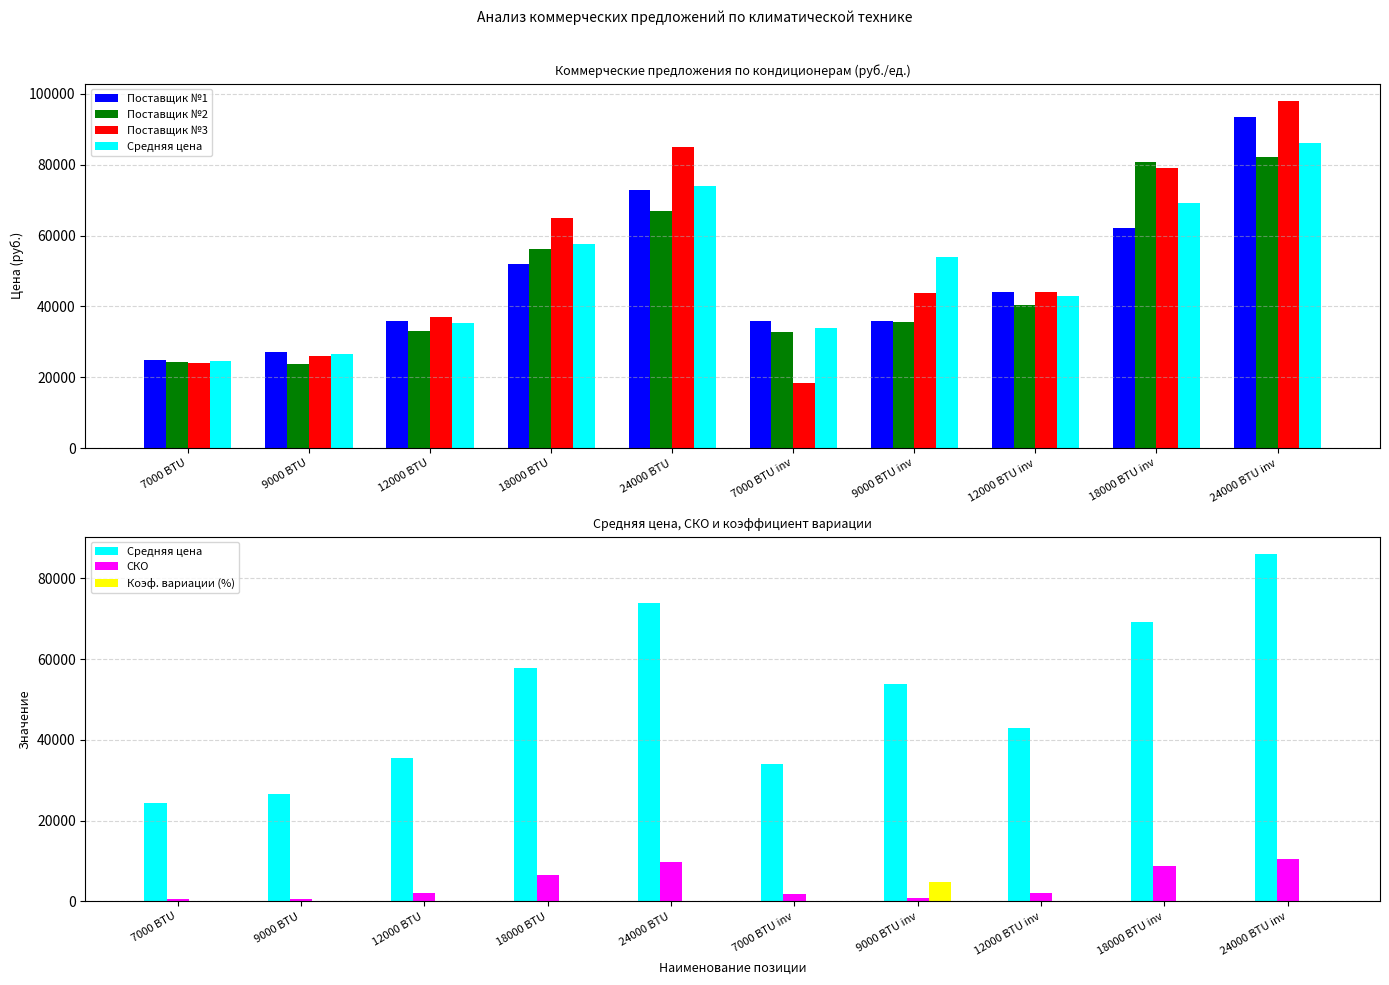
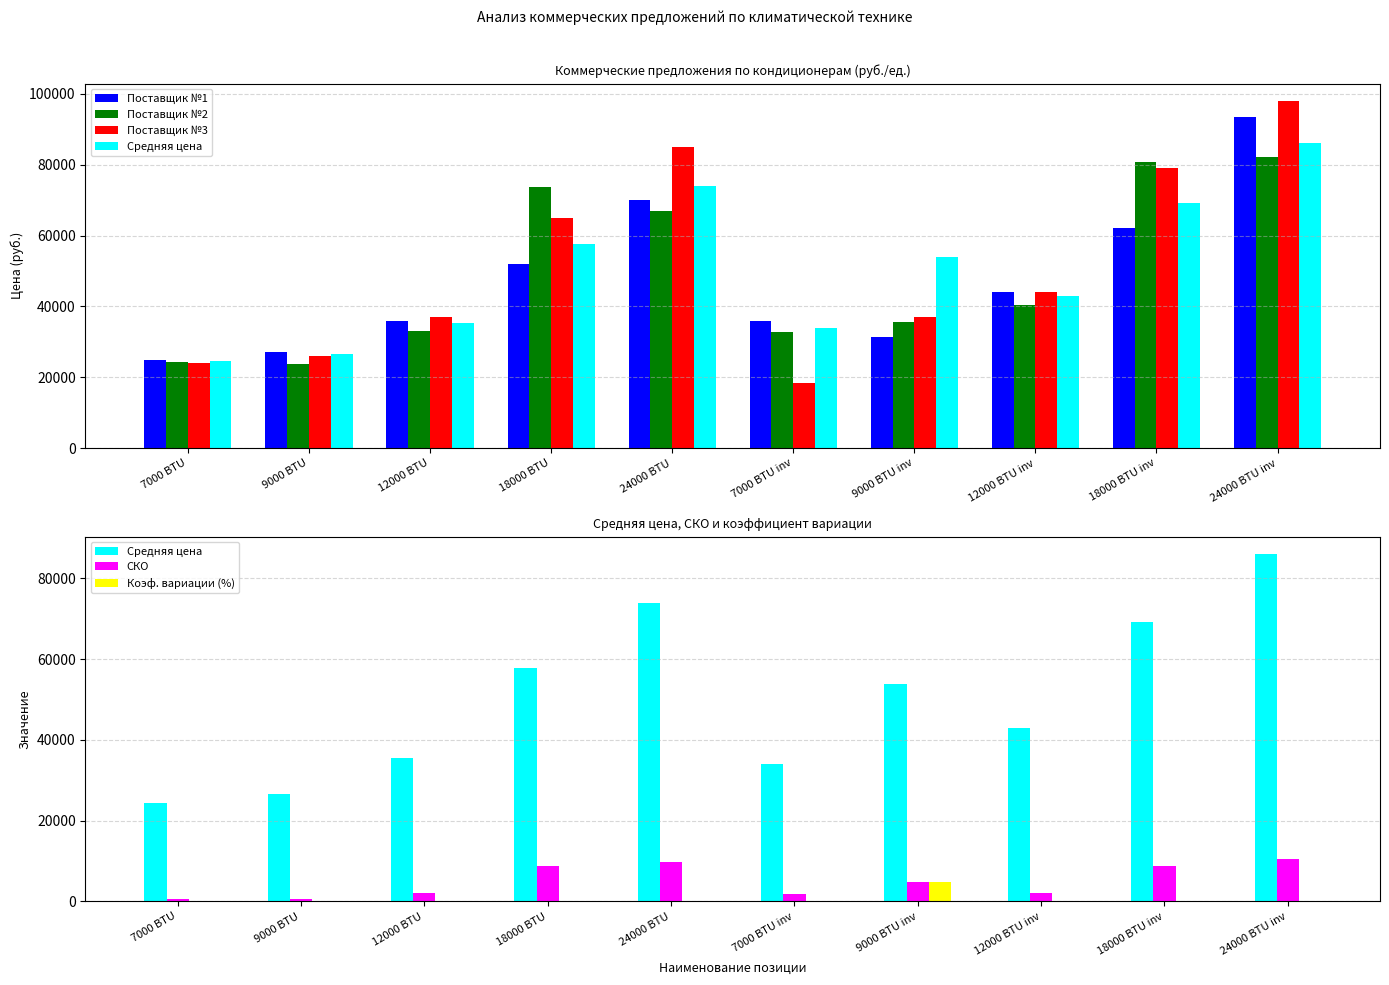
  {
    "Коммерческие предложения по кондиционерам (руб./ед.)": {
      "Поставщик №1": {
        "7000 BTU": 25000,
        "9000 BTU": 27000,
        "12000 BTU": 36000,
        "18000 BTU": 52000,
-       "24000 BTU": 73000,
+       "24000 BTU": 70000,
        "7000 BTU inv": 36000,
-       "9000 BTU inv": 36000,
+       "9000 BTU inv": 31000,
        "12000 BTU inv": 44000,
        "18000 BTU inv": 62000,
        "24000 BTU inv": 93000
      },
      "Поставщик №2": {
        "7000 BTU": 24000,
        "9000 BTU": 24000,
        "12000 BTU": 33000,
-       "18000 BTU": 56000,
+       "18000 BTU": 74000,
        "24000 BTU": 67000,
        "7000 BTU inv": 33000,
        "9000 BTU inv": 36000,
        "12000 BTU inv": 40000,
        "18000 BTU inv": 81000,
        "24000 BTU inv": 82000
      },
      "Поставщик №3": {
        "7000 BTU": 24000,
        "9000 BTU": 26000,
        "12000 BTU": 37000,
        "18000 BTU": 65000,
        "24000 BTU": 85000,
        "7000 BTU inv": 18000,
-       "9000 BTU inv": 44000,
+       "9000 BTU inv": 37000,
        "12000 BTU inv": 44000,
        "18000 BTU inv": 79000,
        "24000 BTU inv": 98000
      },
      "Средняя цена": {
        "7000 BTU": 24000,
        "9000 BTU": 26000,
        "12000 BTU": 35000,
        "18000 BTU": 58000,
        "24000 BTU": 74000,
        "7000 BTU inv": 34000,
        "9000 BTU inv": 54000,
        "12000 BTU inv": 43000,
        "18000 BTU inv": 69000,
        "24000 BTU inv": 86000
      }
    },
    "Средняя цена, СКО и коэффициент вариации": {
      "Средняя цена": {
        "7000 BTU": 24000,
        "9000 BTU": 26000,
        "12000 BTU": 35000,
        "18000 BTU": 58000,
        "24000 BTU": 74000,
        "7000 BTU inv": 34000,
        "9000 BTU inv": 54000,
        "12000 BTU inv": 43000,
        "18000 BTU inv": 69000,
        "24000 BTU inv": 86000
      },
      "СКО": {
        "12000 BTU": 2000,
-       "18000 BTU": 7000,
+       "18000 BTU": 9000,
        "24000 BTU": 10000,
        "7000 BTU inv": 2000,
-       "9000 BTU inv": 1000,
+       "9000 BTU inv": 5000,
        "12000 BTU inv": 2000,
        "18000 BTU inv": 9000,
        "24000 BTU inv": 11000
      },
      "Коэф. вариации (%)": {
        "9000 BTU inv": 5000
      }
    }
  }
